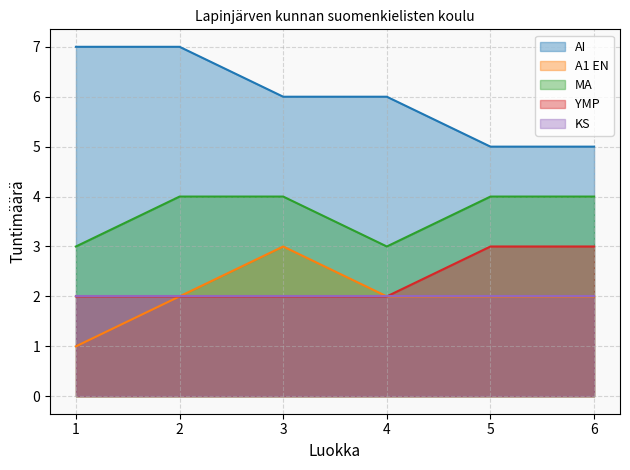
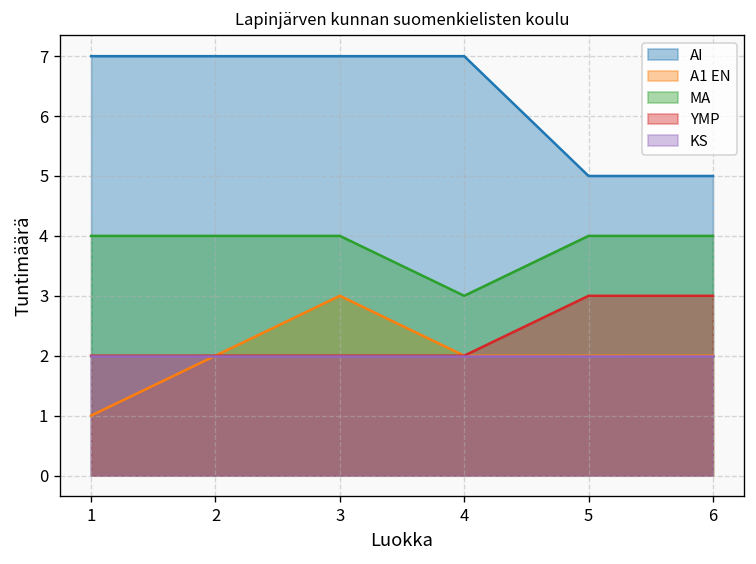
  {
    "AI": {
      "1": 7,
      "2": 7,
-     "3": 6,
-     "4": 6,
+     "3": 7,
+     "4": 7,
      "5": 5,
      "6": 5
    },
    "MA": {
-     "1": 3,
+     "1": 4,
      "2": 4,
      "3": 4,
      "4": 3,
      "5": 4,
      "6": 4
    }
  }
